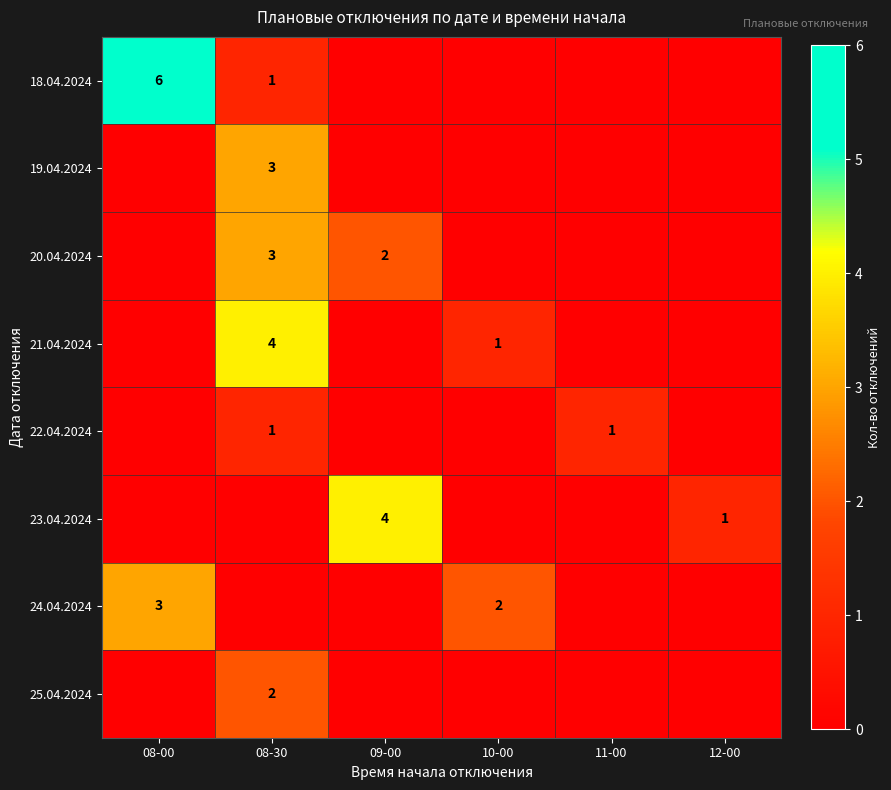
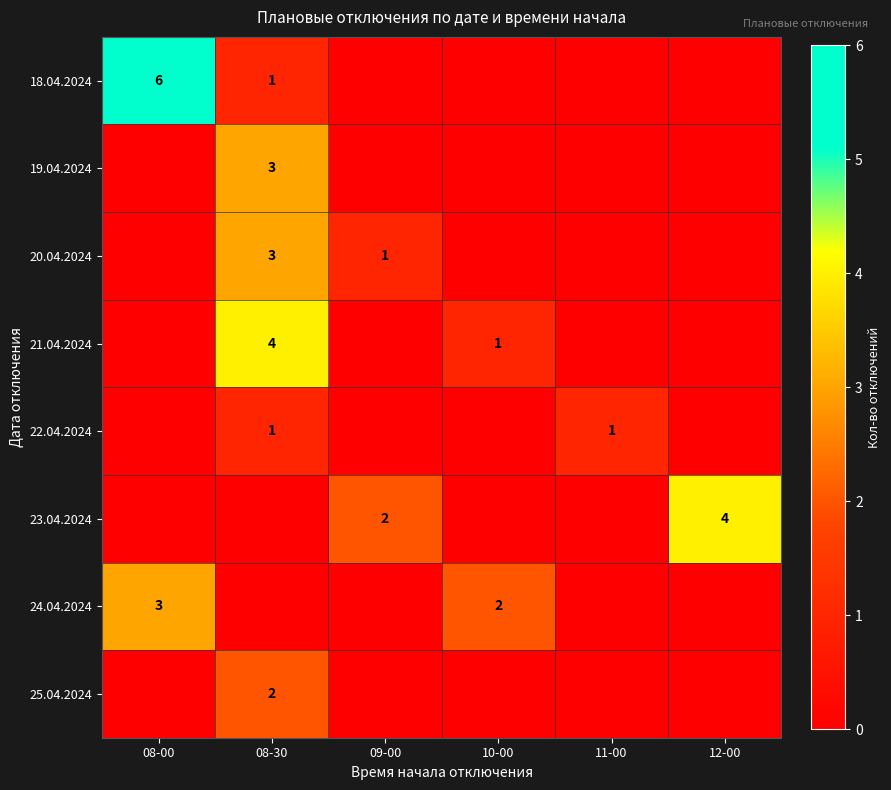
  {
    "18.04.2024": {
      "08-00": 6,
      "08-30": 1
    },
    "19.04.2024": {
      "08-30": 3
    },
    "20.04.2024": {
      "08-30": 3,
-     "09-00": 2
+     "09-00": 1
    },
    "21.04.2024": {
      "08-30": 4,
      "10-00": 1
    },
    "22.04.2024": {
      "08-30": 1,
      "11-00": 1
    },
    "23.04.2024": {
-     "09-00": 4,
-     "12-00": 1
+     "09-00": 2,
+     "12-00": 4
    },
    "24.04.2024": {
      "08-00": 3,
      "10-00": 2
    },
    "25.04.2024": {
      "08-30": 2
    }
  }
